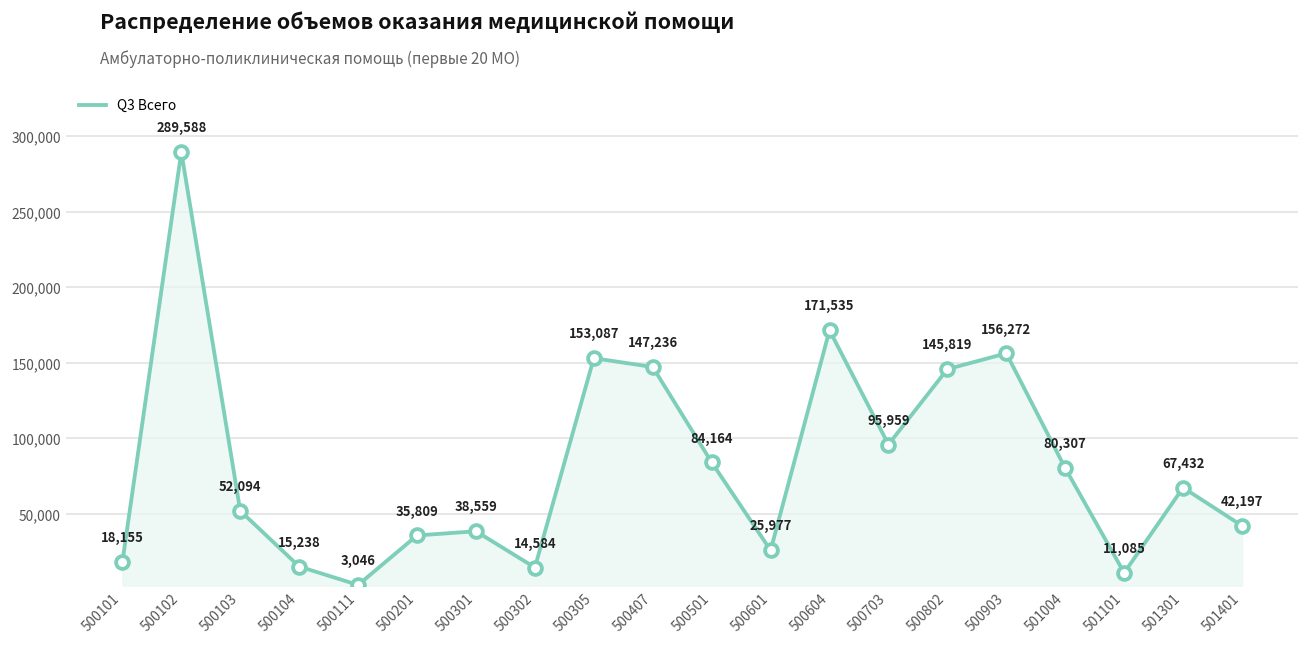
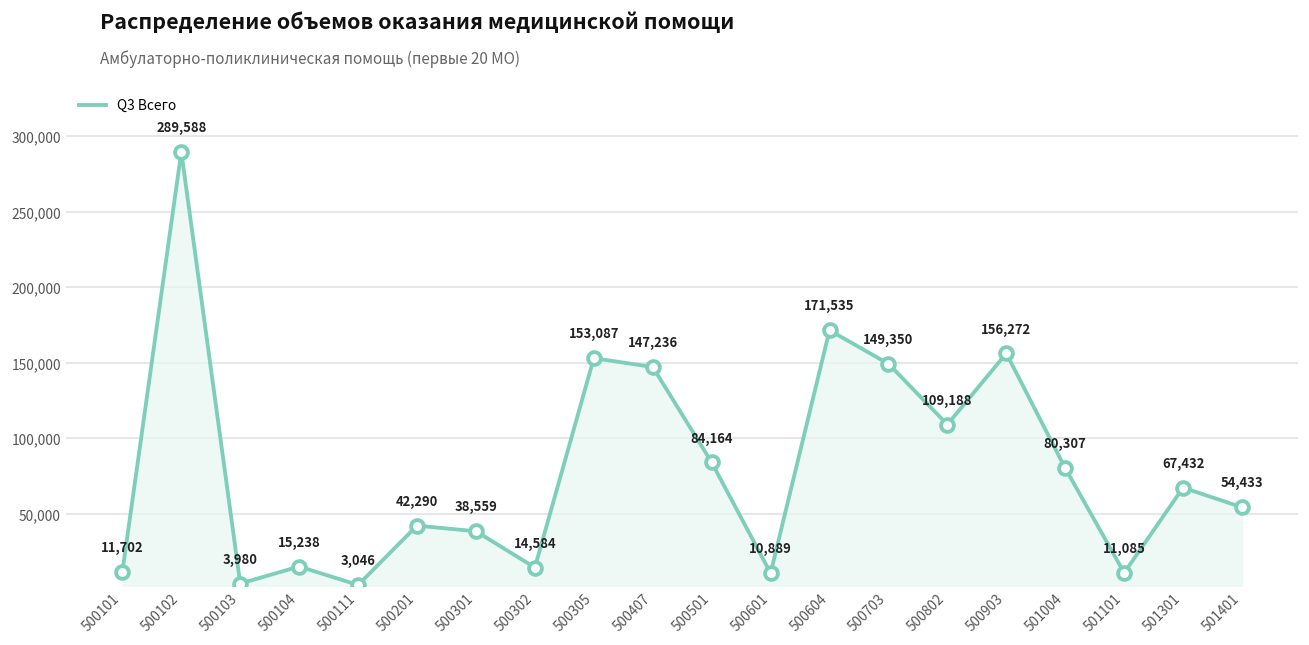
  {
-   "500101": "18,155",
+   "500101": "11,702",
    "500102": "289,588",
-   "500103": "52,094",
+   "500103": "3,980",
    "500104": "15,238",
    "500111": "3,046",
-   "500201": "35,809",
+   "500201": "42,290",
    "500301": "38,559",
    "500302": "14,584",
    "500305": "153,087",
    "500407": "147,236",
    "500501": "84,164",
-   "500601": "25,977",
+   "500601": "10,889",
    "500604": "171,535",
-   "500703": "95,959",
-   "500802": "145,819",
+   "500703": "149,350",
+   "500802": "109,188",
    "500903": "156,272",
    "501004": "80,307",
    "501101": "11,085",
    "501301": "67,432",
-   "501401": "42,197"
+   "501401": "54,433"
  }
